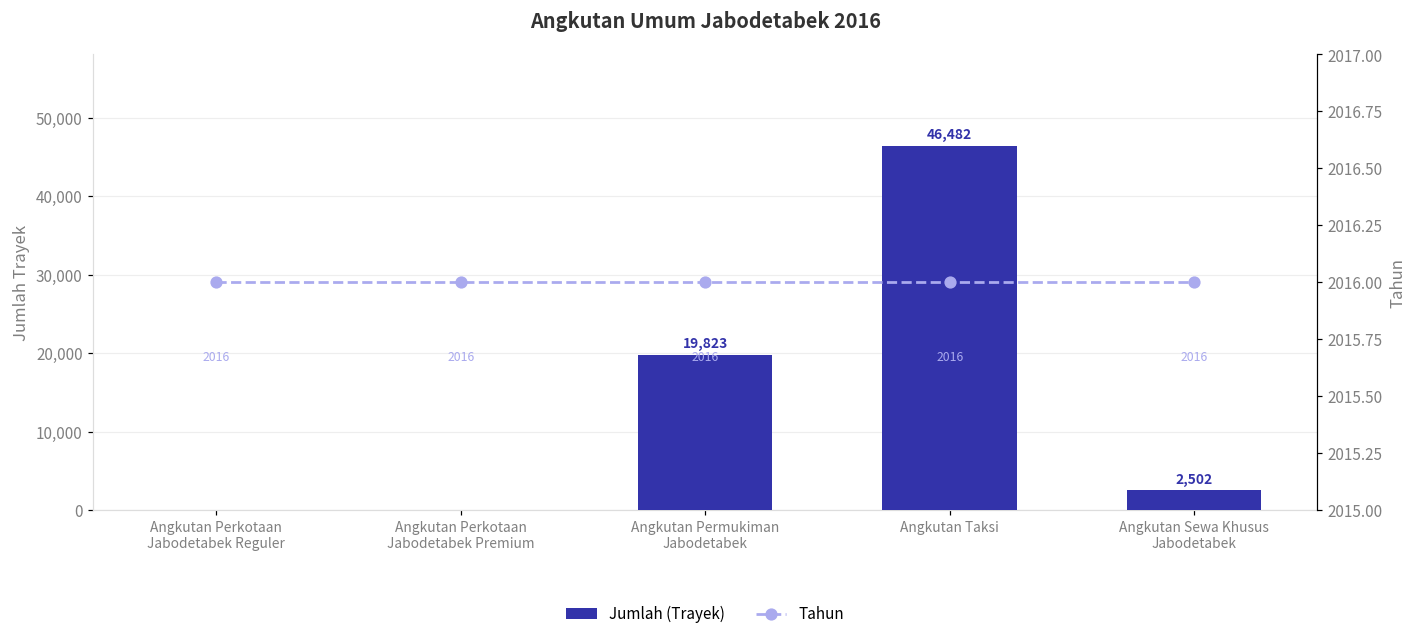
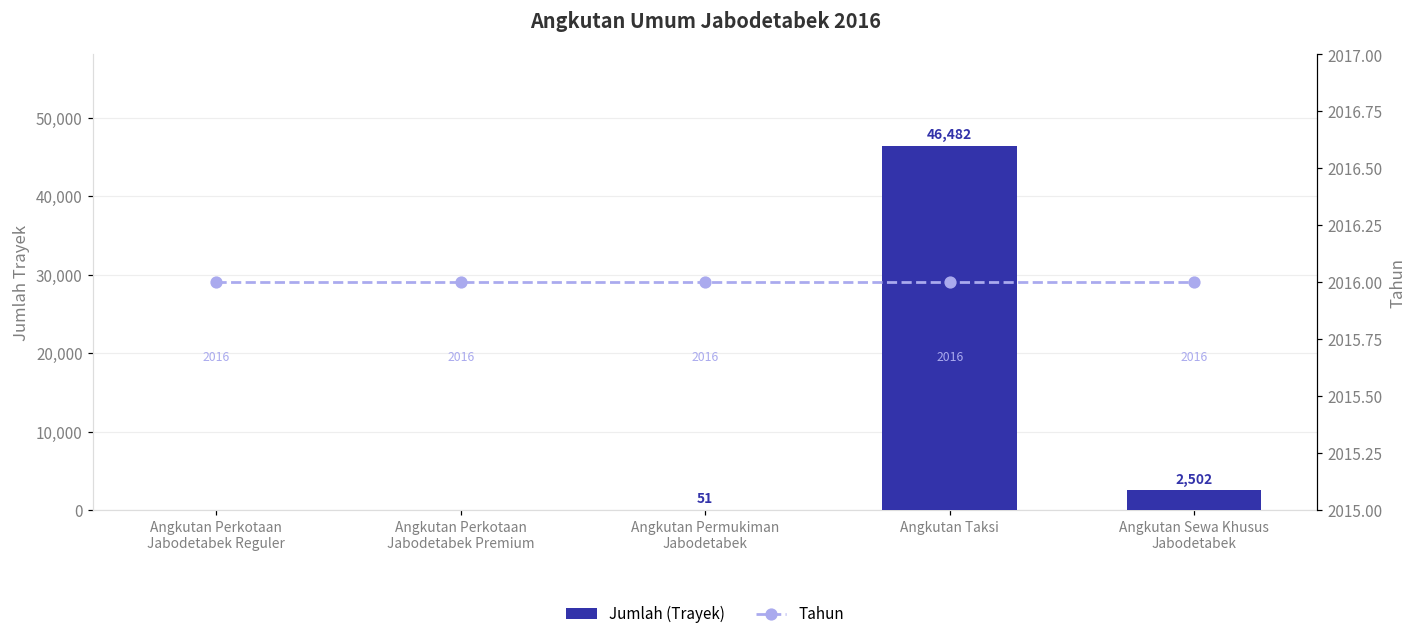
  {
    "Jumlah (Trayek)": {
-     "Angkutan Permukiman Jabodetabek": "19,823",
+     "Angkutan Permukiman Jabodetabek": "51",
      "Angkutan Taksi": "46,482"
    }
  }
